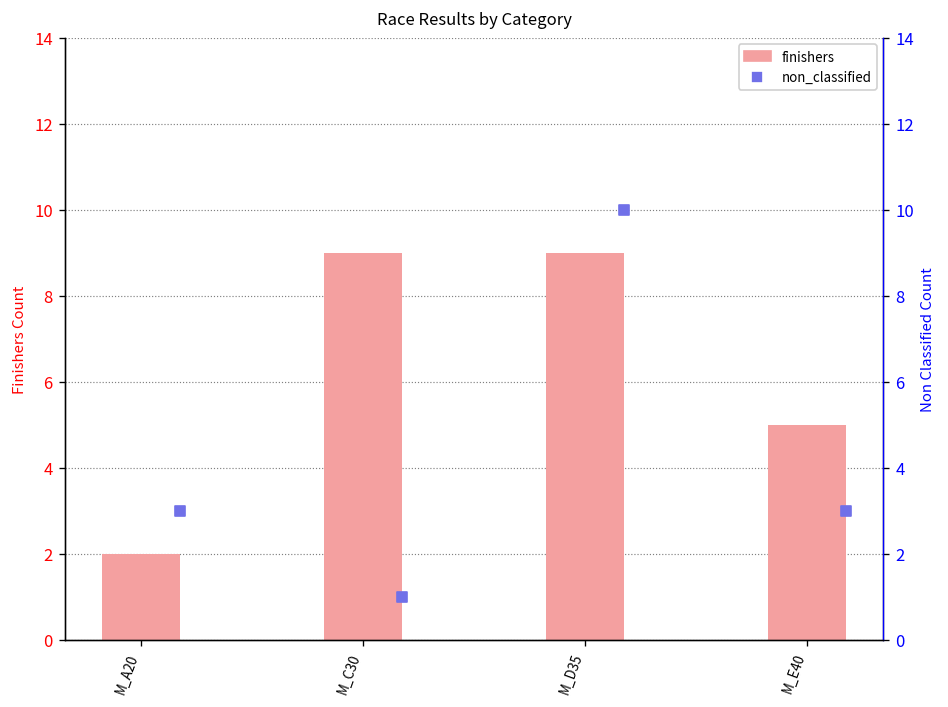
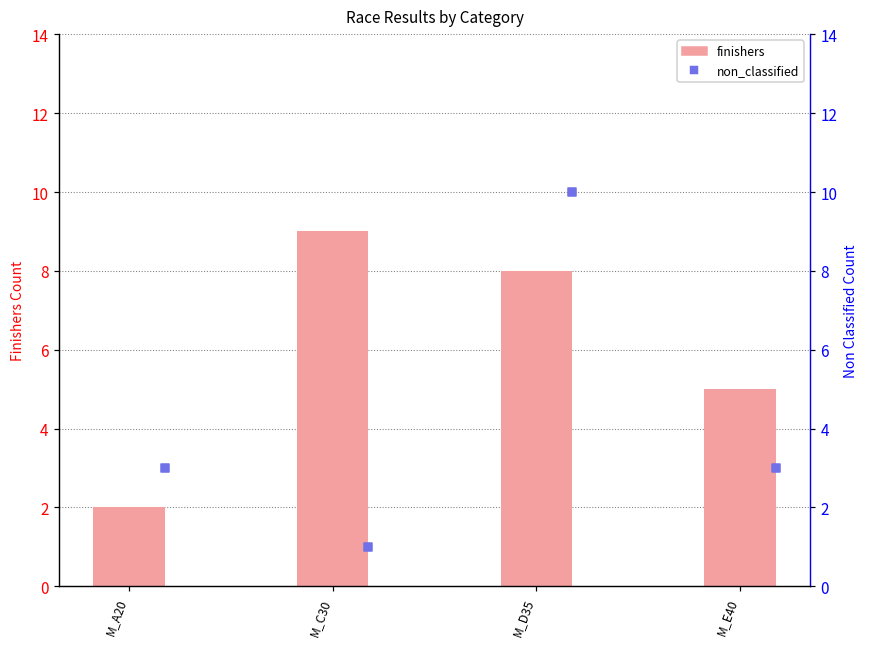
  {
    "finishers": {
      "M_A20": 2,
      "M_C30": 9,
-     "M_D35": 9,
+     "M_D35": 8,
      "M_E40": 5
    }
  }
